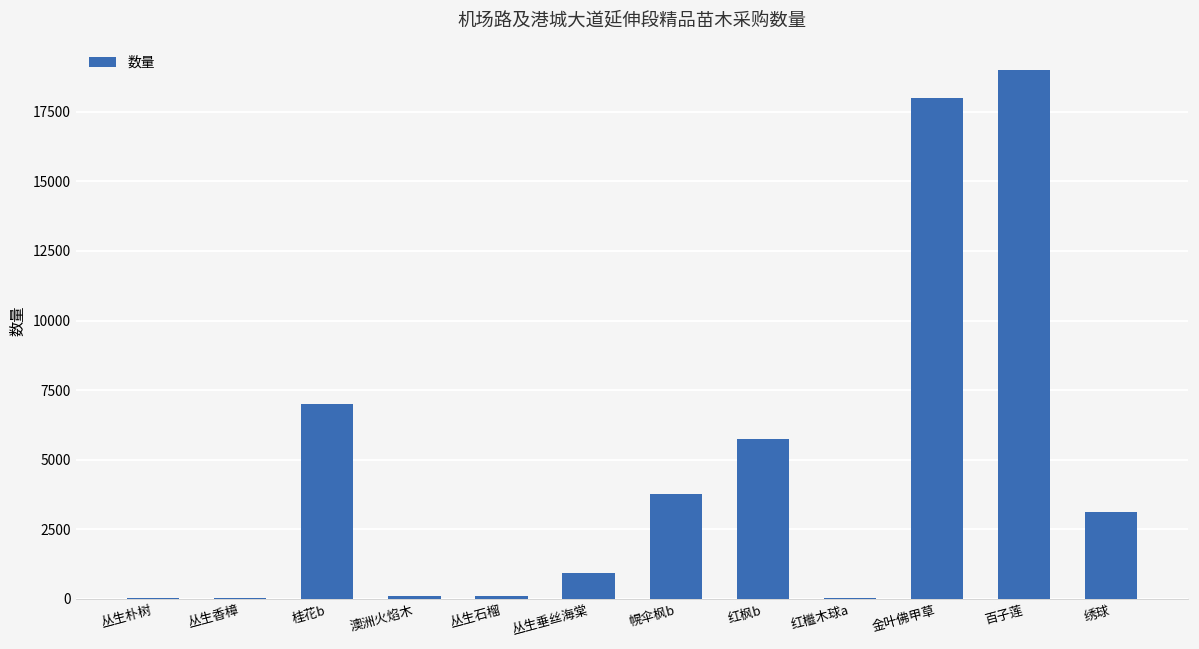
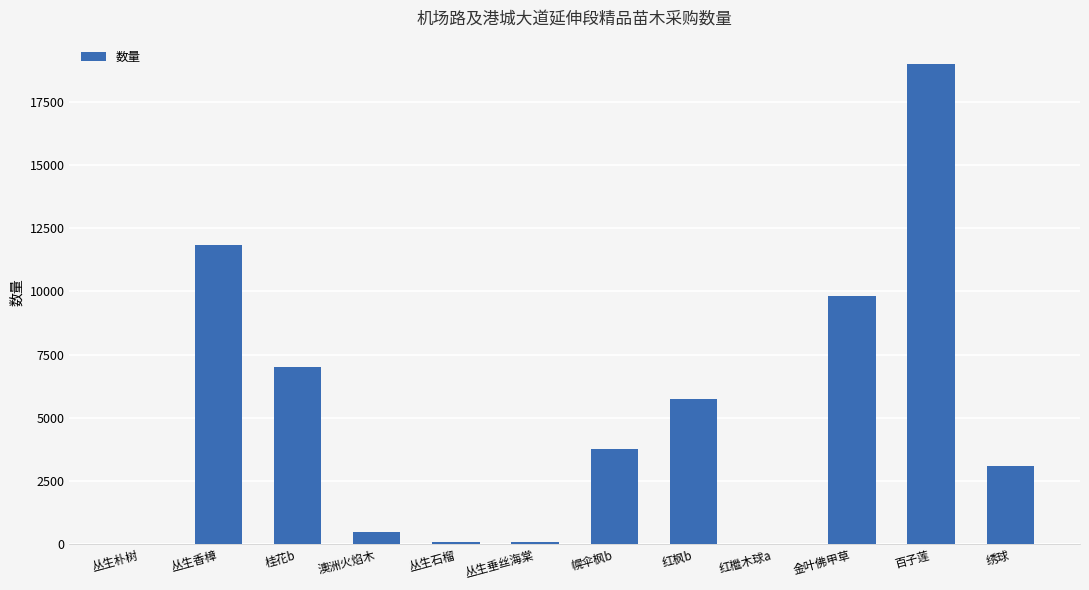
  {
-   "丛生香樟": 0,
+   "丛生香樟": 11800,
    "桂花b": 7000,
-   "澳洲火焰木": 100,
+   "澳洲火焰木": 500,
    "丛生石榴": 100,
-   "丛生垂丝海棠": 900,
+   "丛生垂丝海棠": 100,
    "幌伞枫b": 3800,
    "红枫b": 5800,
-   "金叶佛甲草": 18000,
+   "金叶佛甲草": 9800,
    "百子莲": 19000,
    "绣球": 3100
  }
